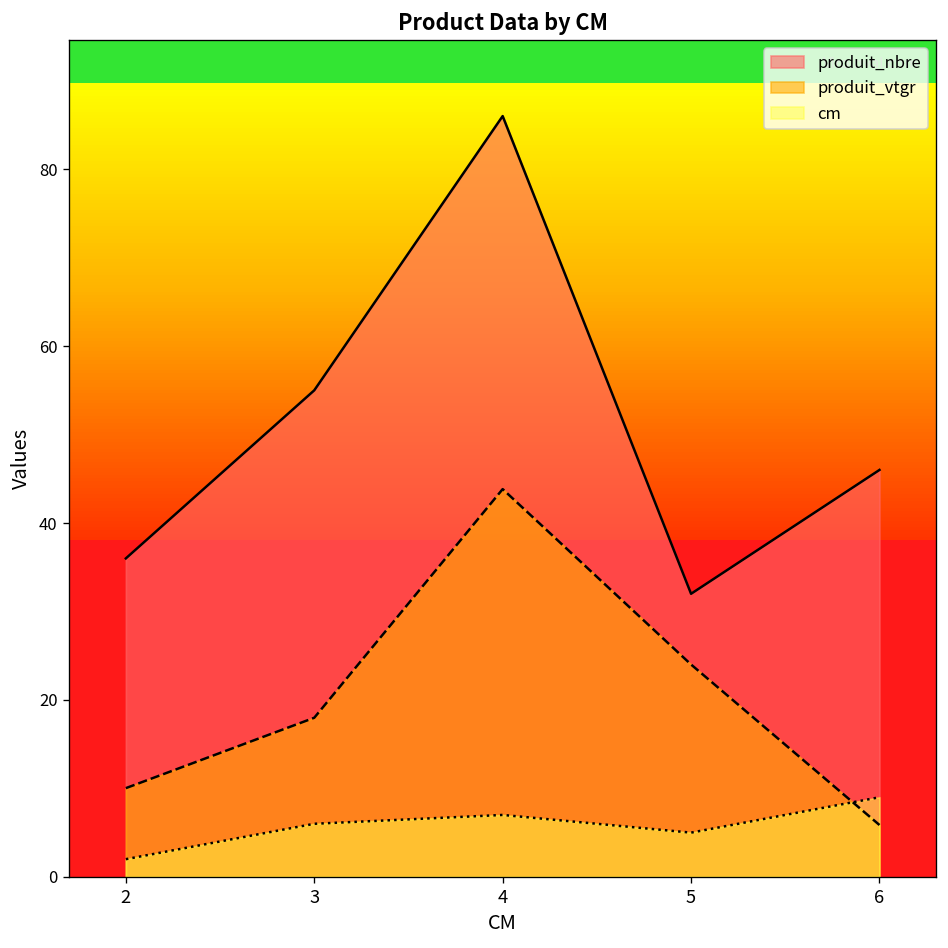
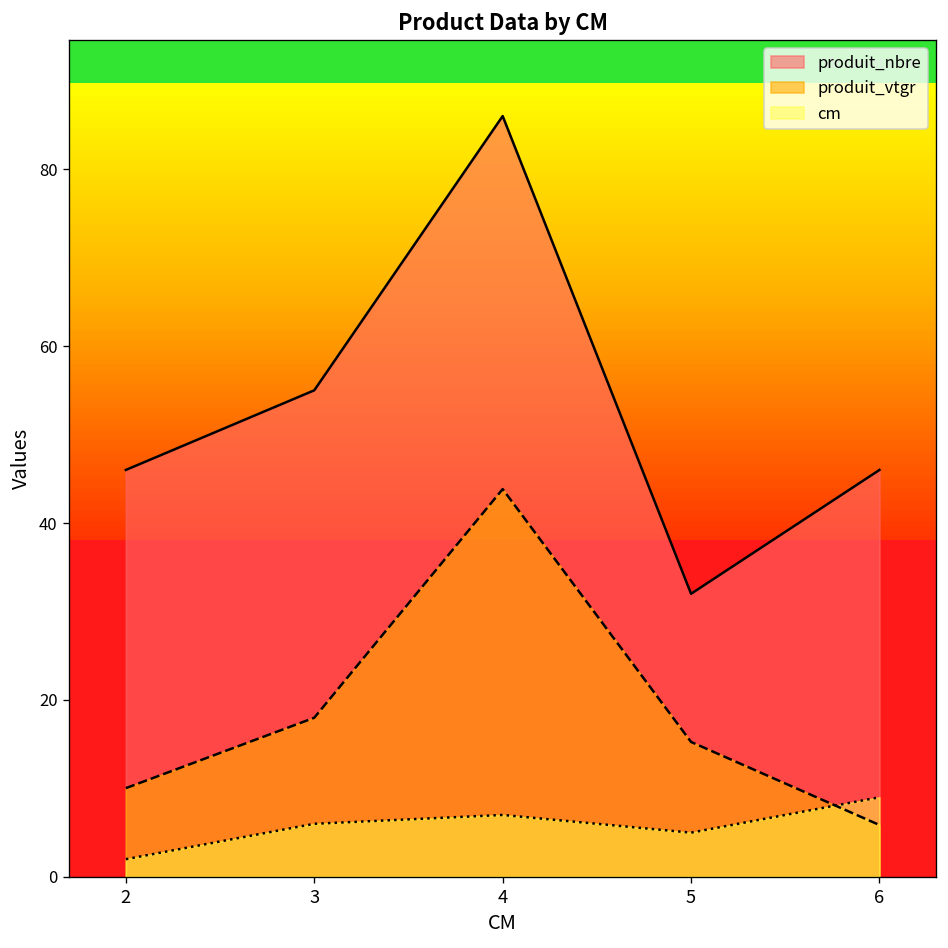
  {
    "produit_nbre": {
-     "2": 36,
+     "2": 46,
      "3": 55,
      "4": 86,
      "5": 32,
      "6": 46
    },
    "produit_vtgr": {
      "2": 10,
      "3": 18,
      "4": 44,
-     "5": 24,
+     "5": 15,
      "6": 6
    },
    "cm": {
      "2": 2,
      "3": 6,
      "4": 7,
      "5": 5,
      "6": 9
    }
  }
